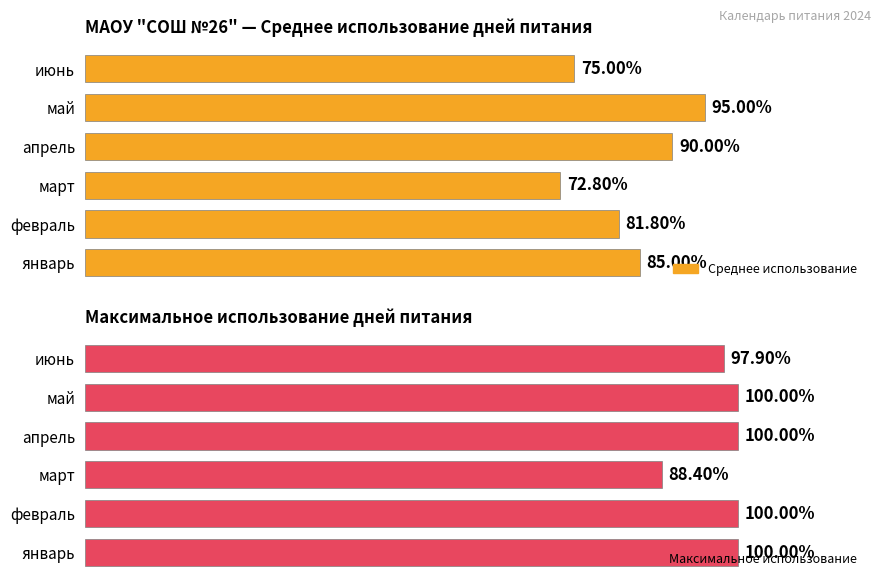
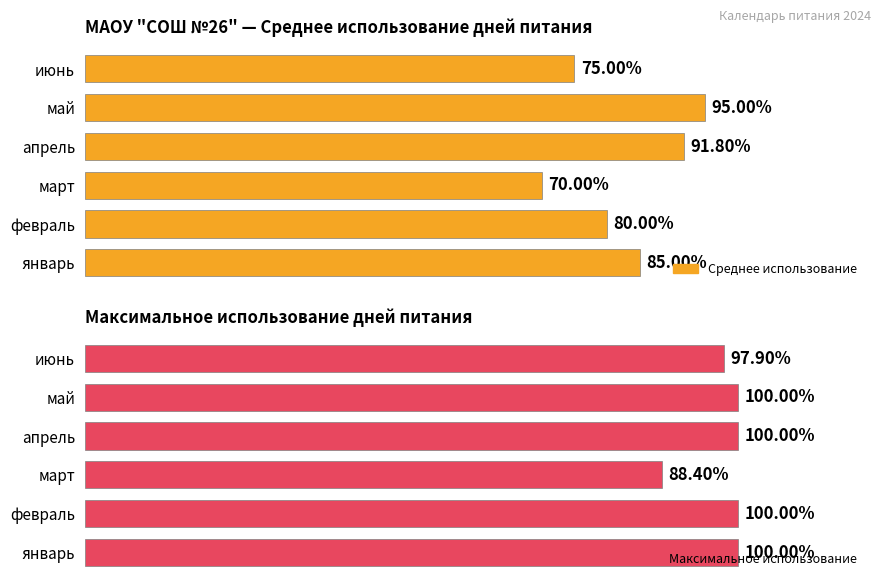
  {
    "МАОУ \"СОШ №26\" — Среднее использование дней питания": {
      "июнь": "75.00%",
      "май": "95.00%",
-     "апрель": "90.00%",
-     "март": "72.80%",
-     "февраль": "81.80%",
+     "апрель": "91.80%",
+     "март": "70.00%",
+     "февраль": "80.00%",
      "январь": "85.00%"
    },
    "Максимальное использование дней питания": {
      "июнь": "97.90%",
      "май": "100.00%",
      "апрель": "100.00%",
      "март": "88.40%",
      "февраль": "100.00%",
      "январь": "100.00%"
    }
  }
